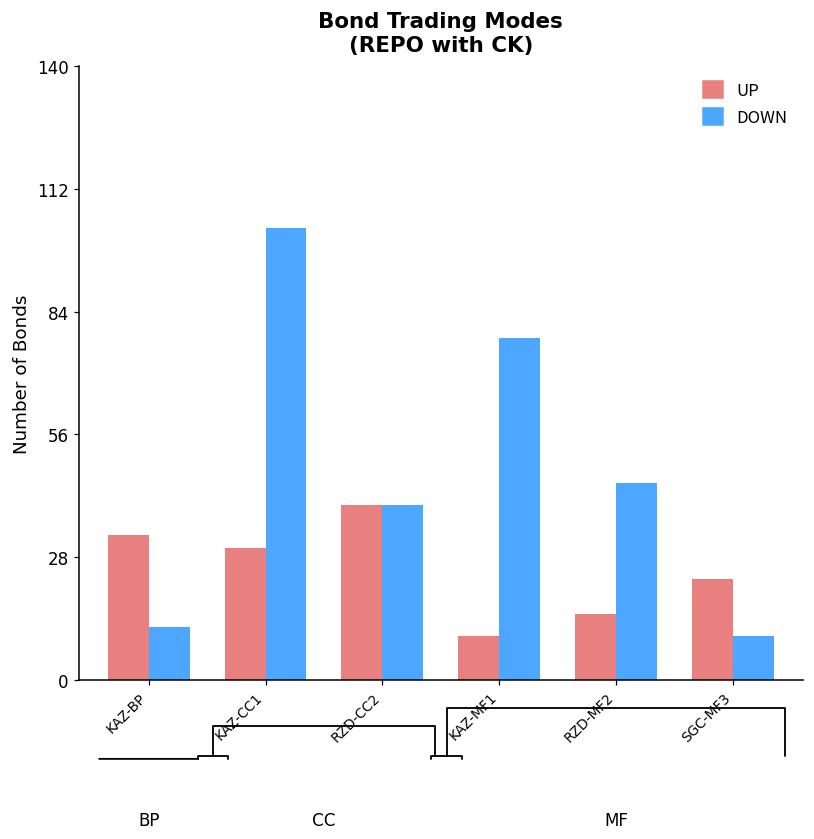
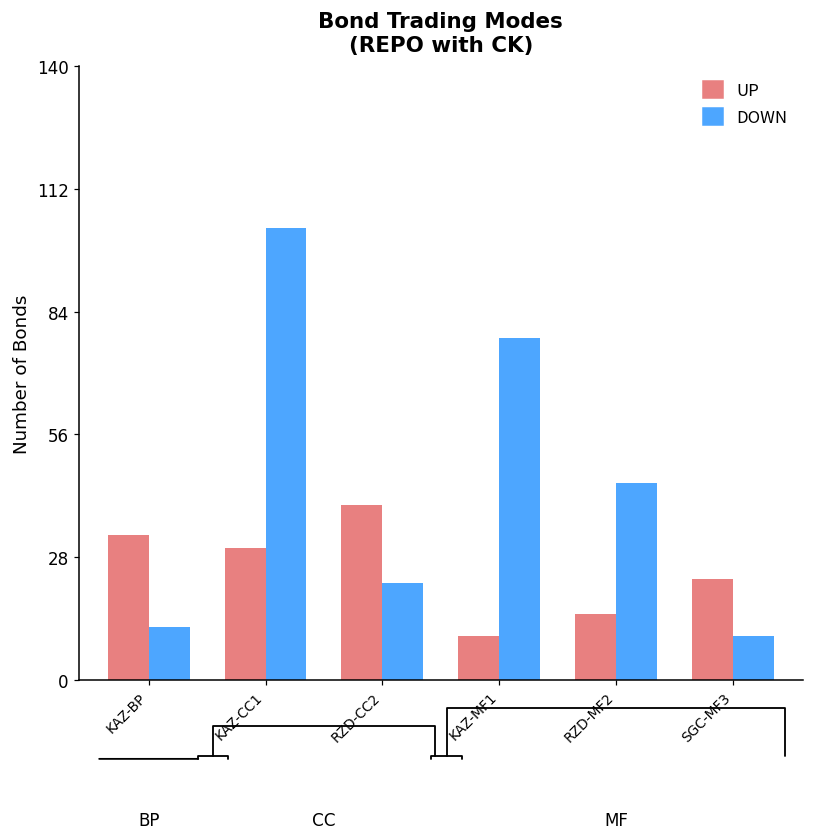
  {
    "UP": {
      "KAZ-BP": 33,
      "KAZ-CC1": 30,
      "RZD-CC2": 40,
      "KAZ-MF1": 10,
      "RZD-MF2": 15,
      "SGC-MF3": 23
    },
    "DOWN": {
      "KAZ-BP": 12,
      "KAZ-CC1": 103,
-     "RZD-CC2": 40,
+     "RZD-CC2": 22,
      "KAZ-MF1": 78,
      "RZD-MF2": 45,
      "SGC-MF3": 10
    }
  }
